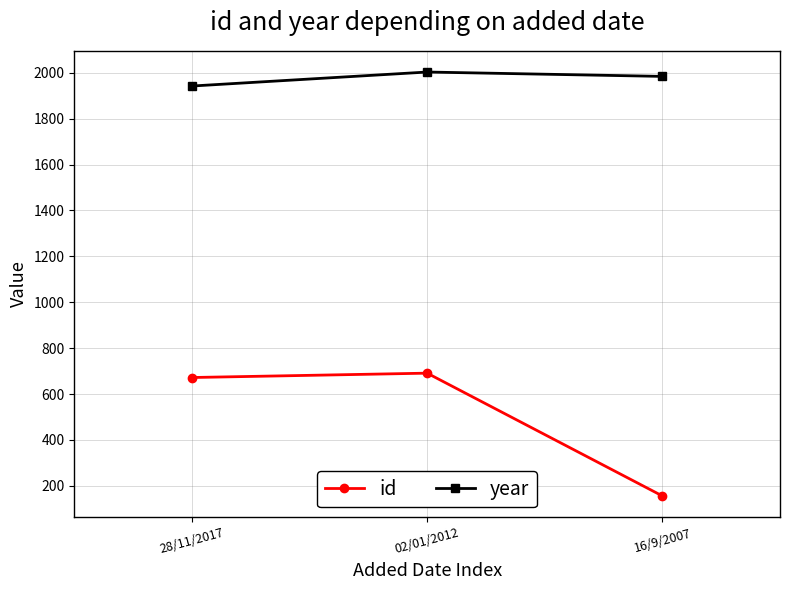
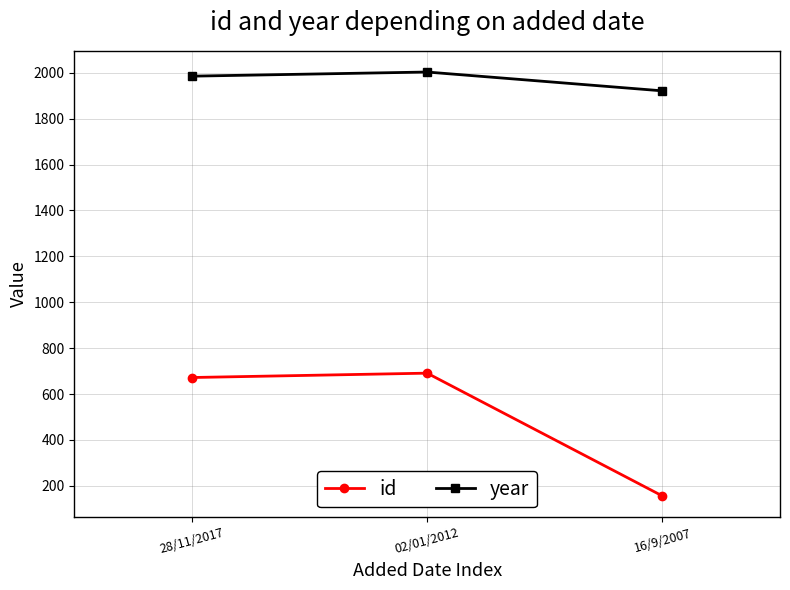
  {
    "id": {
      "28/11/2017": 670,
      "02/01/2012": 690,
      "16/9/2007": 160
    },
    "year": {
-     "28/11/2017": 1940,
+     "28/11/2017": 1990,
      "02/01/2012": 2000,
-     "16/9/2007": 1980
+     "16/9/2007": 1920
    }
  }
